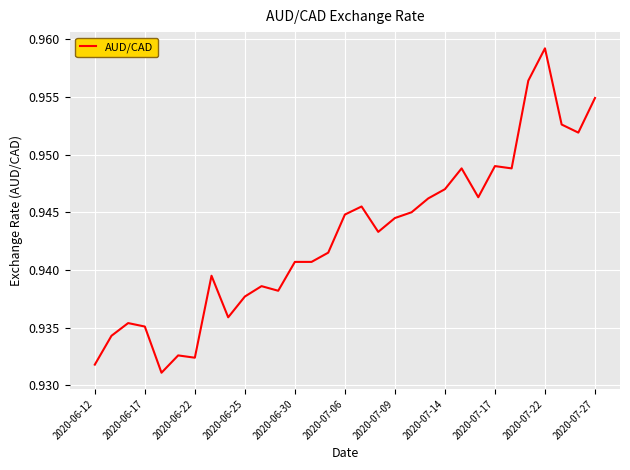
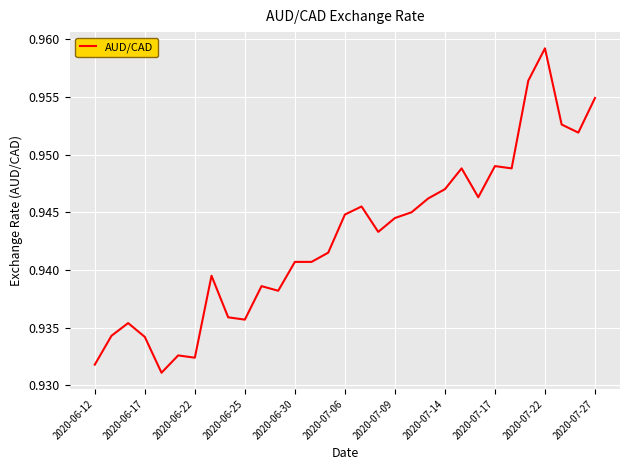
  {
    "2020-06-12": 0.9318,
-   "2020-06-17": 0.9351,
+   "2020-06-17": 0.9342,
    "2020-06-22": 0.9324,
-   "2020-06-25": 0.9377,
+   "2020-06-25": 0.9357,
    "2020-06-30": 0.9407,
    "2020-07-06": 0.9448,
    "2020-07-09": 0.9445,
    "2020-07-14": 0.9470,
    "2020-07-17": 0.9490,
    "2020-07-22": 0.9592,
    "2020-07-27": 0.9549
  }
